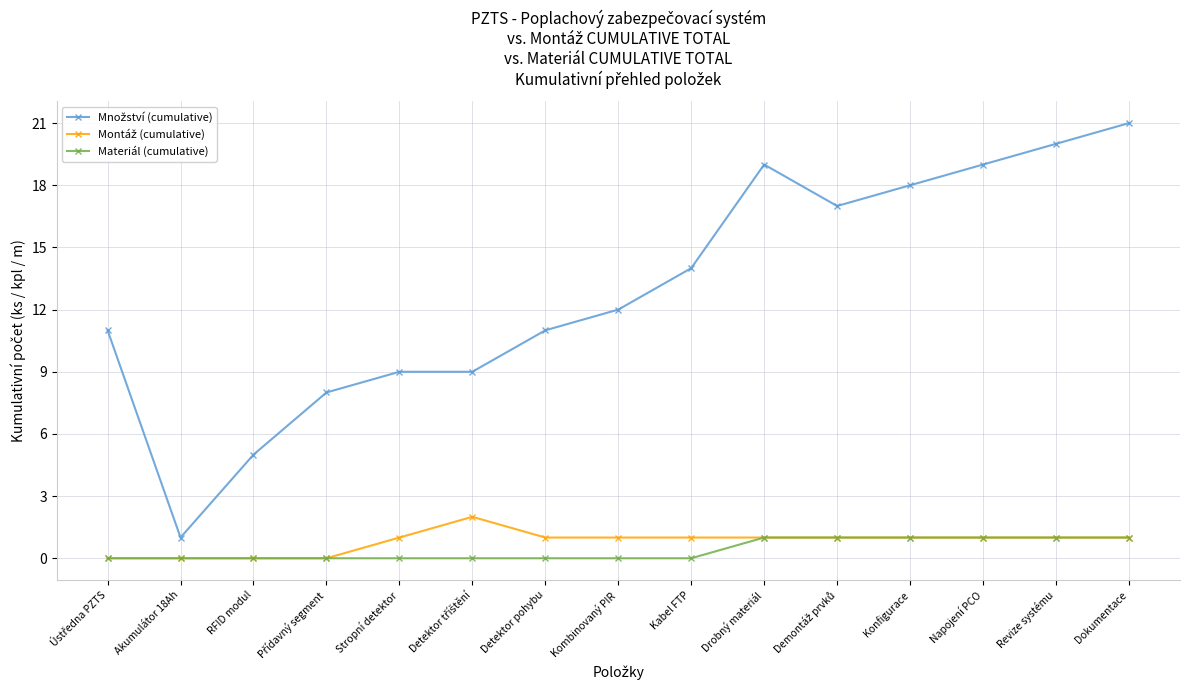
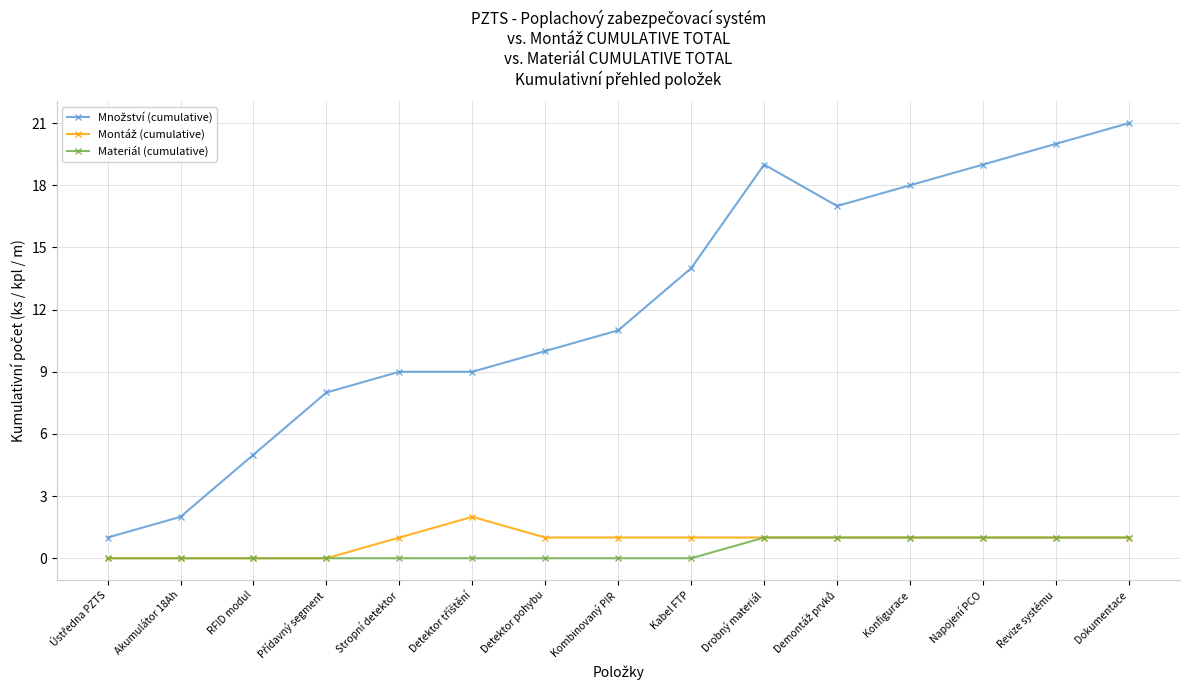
  {
    "Množství (cumulative)": {
-     "Ústředna PZTS": 11,
-     "Akumulátor 18Ah": 1,
+     "Ústředna PZTS": 1,
+     "Akumulátor 18Ah": 2,
      "RFID modul": 5,
      "Přídavný segment": 8,
      "Stropní detektor": 9,
      "Detektor tříštění": 9,
-     "Detektor pohybu": 11,
-     "Kombinovaný PIR": 12,
+     "Detektor pohybu": 10,
+     "Kombinovaný PIR": 11,
      "Kabel FTP": 14,
      "Drobný materiál": 19,
      "Demontáž prvků": 17,
      "Konfigurace": 18,
      "Napojení PCO": 19,
      "Revize systému": 20,
      "Dokumentace": 21
    },
    "Montáž (cumulative)": {
      "Stropní detektor": 1,
      "Detektor tříštění": 2,
      "Detektor pohybu": 1,
      "Kombinovaný PIR": 1,
      "Kabel FTP": 1
    },
    "Materiál (cumulative)": {
      "Stropní detektor": 0,
      "Detektor tříštění": 0,
      "Detektor pohybu": 0,
      "Kombinovaný PIR": 0,
      "Kabel FTP": 0
    }
  }
